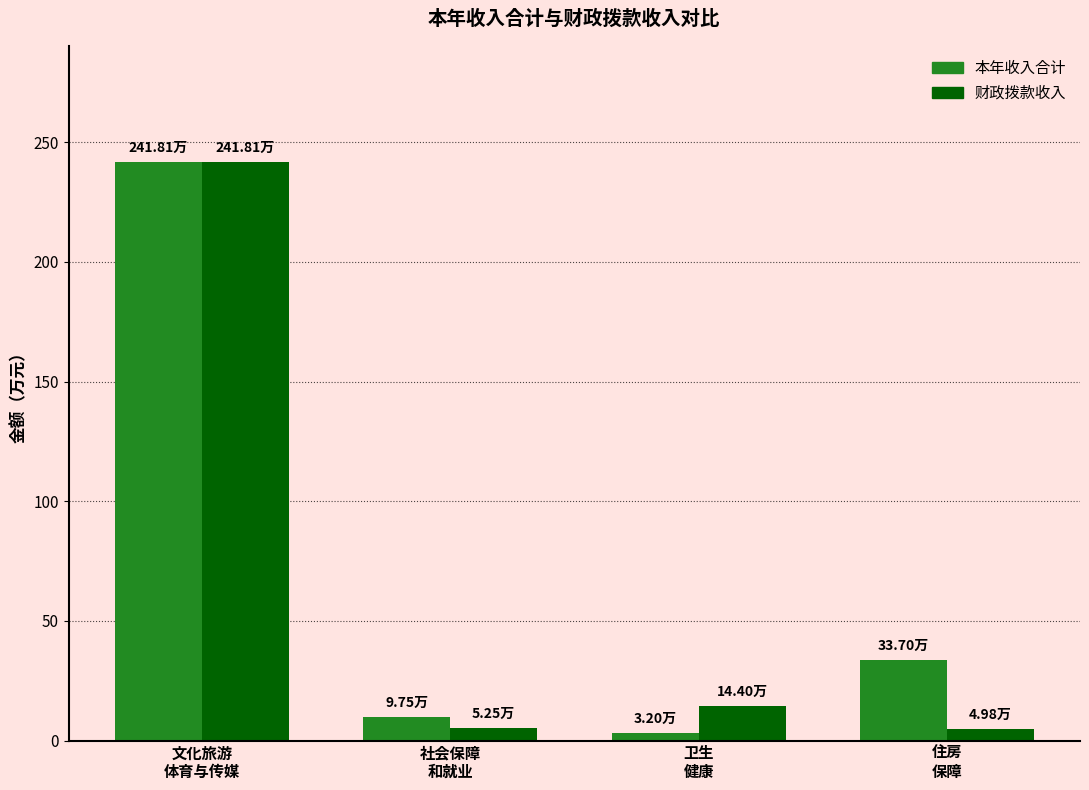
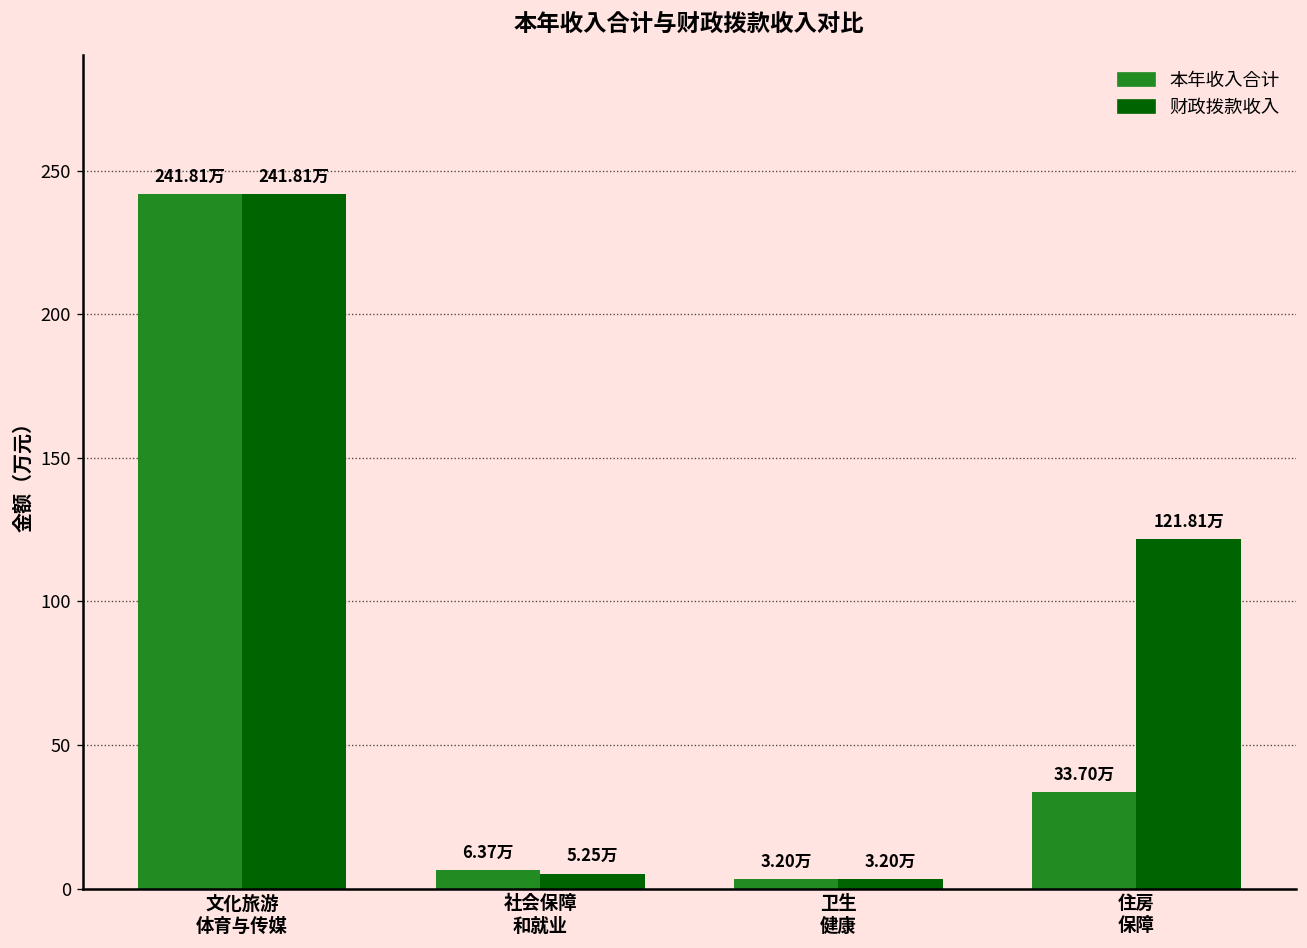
  {
    "本年收入合计": {
      "文化旅游 体育与传媒": "241.81万",
-     "社会保障 和就业": "9.75万",
+     "社会保障 和就业": "6.37万",
      "卫生 健康": "3.20万",
      "住房 保障": "33.70万"
    },
    "财政拨款收入": {
      "文化旅游 体育与传媒": "241.81万",
      "社会保障 和就业": "5.25万",
-     "卫生 健康": "14.40万",
-     "住房 保障": "4.98万"
+     "卫生 健康": "3.20万",
+     "住房 保障": "121.81万"
    }
  }
